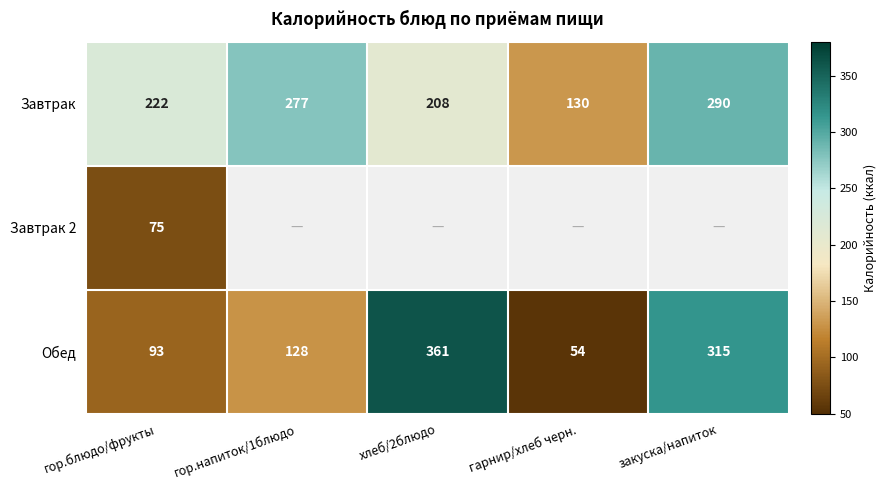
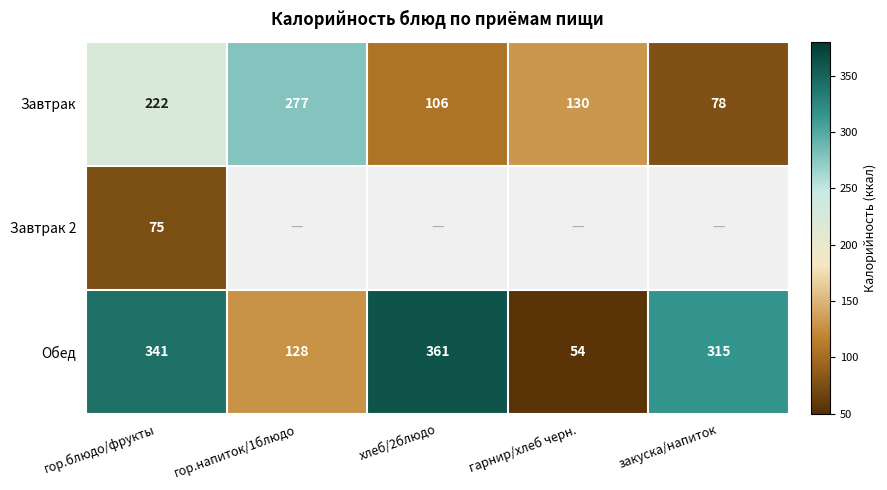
  {
    "Завтрак": {
      "гор.блюдо/фрукты": 222,
      "гор.напиток/1блюдо": 277,
-     "хлеб/2блюдо": 208,
+     "хлеб/2блюдо": 106,
      "гарнир/хлеб черн.": 130,
-     "закуска/напиток": 290
+     "закуска/напиток": 78
    },
    "Завтрак 2": {
      "гор.блюдо/фрукты": 75
    },
    "Обед": {
-     "гор.блюдо/фрукты": 93,
+     "гор.блюдо/фрукты": 341,
      "гор.напиток/1блюдо": 128,
      "хлеб/2блюдо": 361,
      "гарнир/хлеб черн.": 54,
      "закуска/напиток": 315
    }
  }
